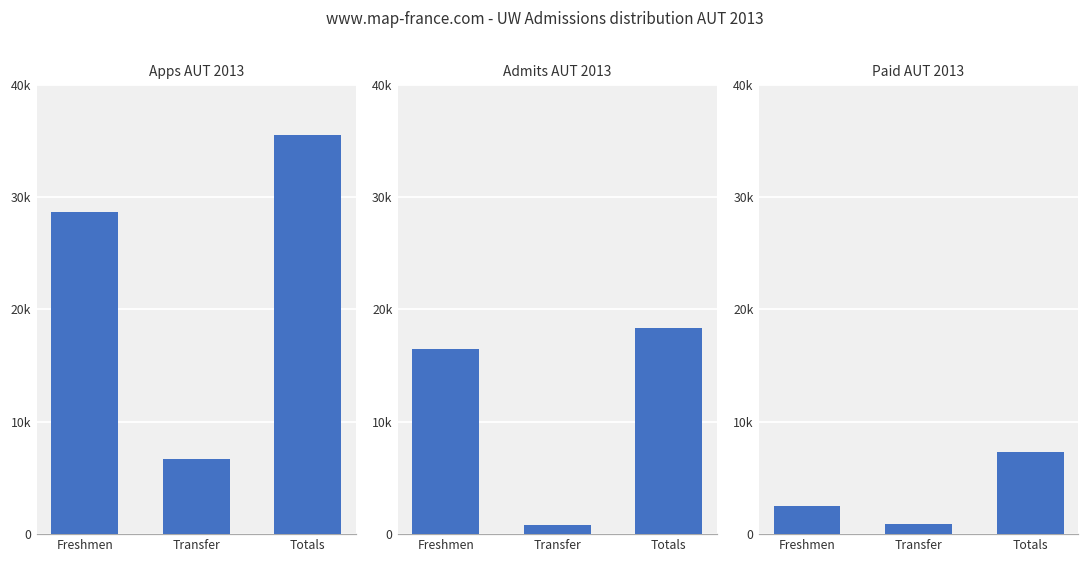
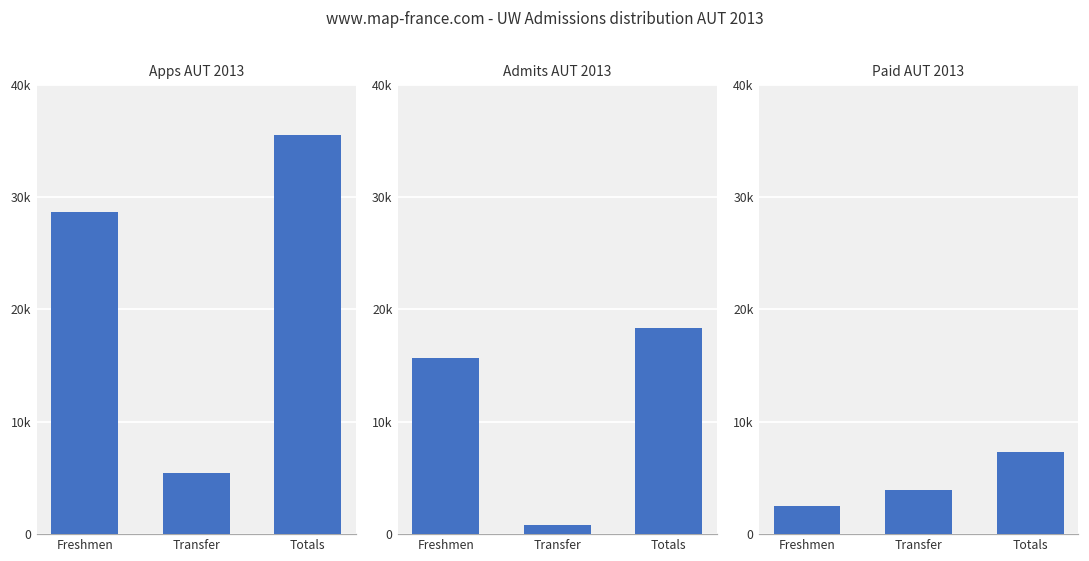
  {
    "Apps AUT 2013": {
      "Freshmen": 28700,
-     "Transfer": 6600,
+     "Transfer": 5400,
      "Totals": 35600
    },
    "Admits AUT 2013": {
-     "Freshmen": 16500,
+     "Freshmen": 15700,
      "Transfer": 800,
      "Totals": 18300
    },
    "Paid AUT 2013": {
      "Freshmen": 2500,
-     "Transfer": 900,
+     "Transfer": 3900,
      "Totals": 7200
    }
  }
